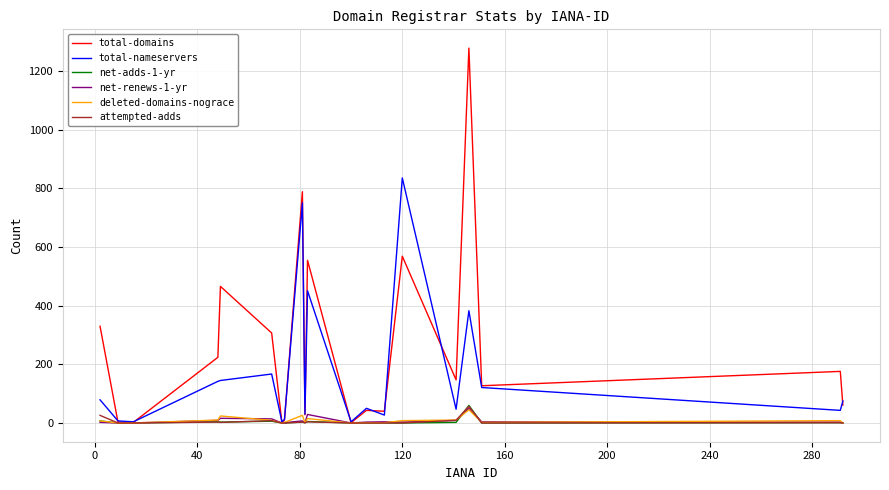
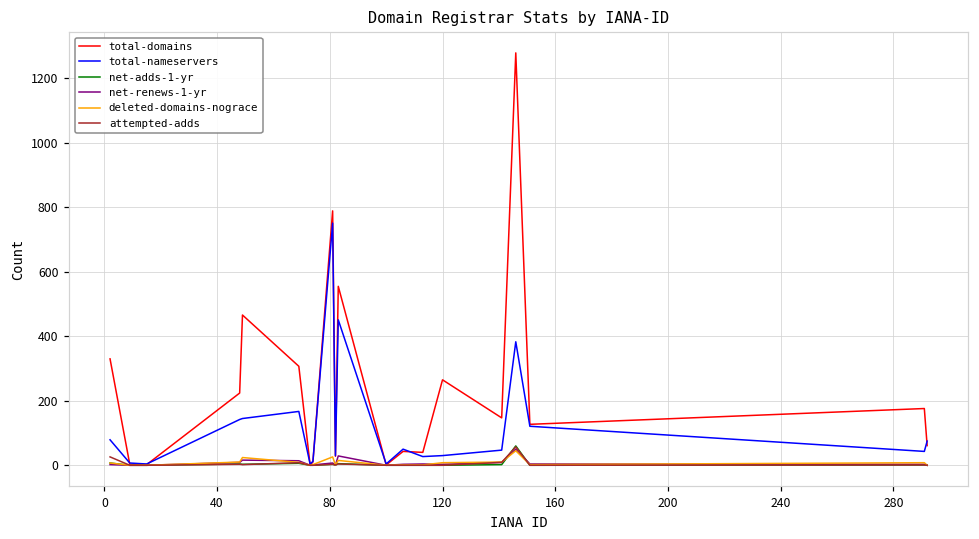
  {
    "total-domains": {
-     "120": 570
+     "120": 270
    },
    "total-nameservers": {
-     "120": 840
+     "120": 30
    }
  }
